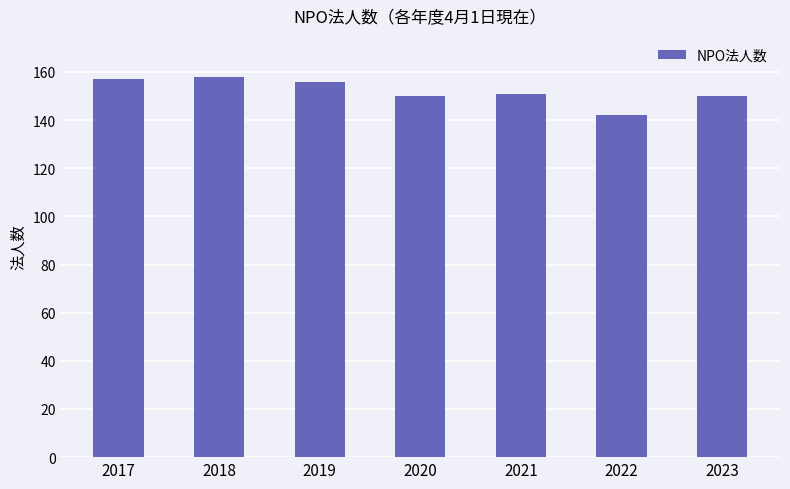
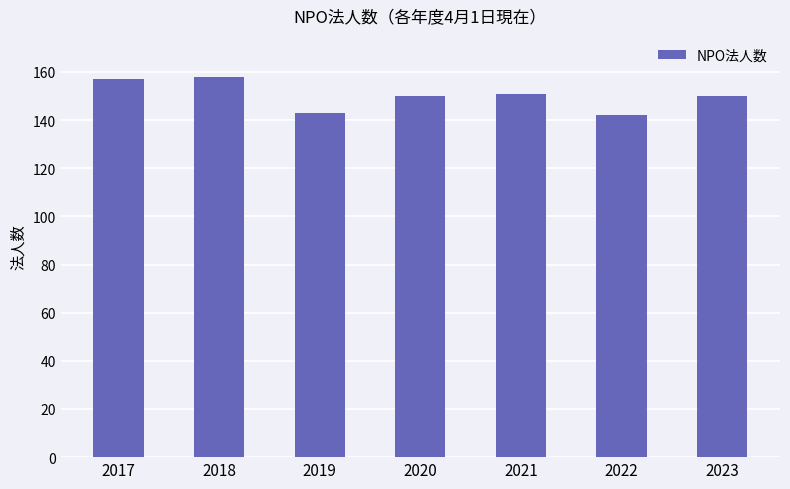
  {
    "2017": 157,
    "2018": 158,
-   "2019": 156,
+   "2019": 143,
    "2020": 150,
    "2021": 151,
    "2022": 142,
    "2023": 150
  }
